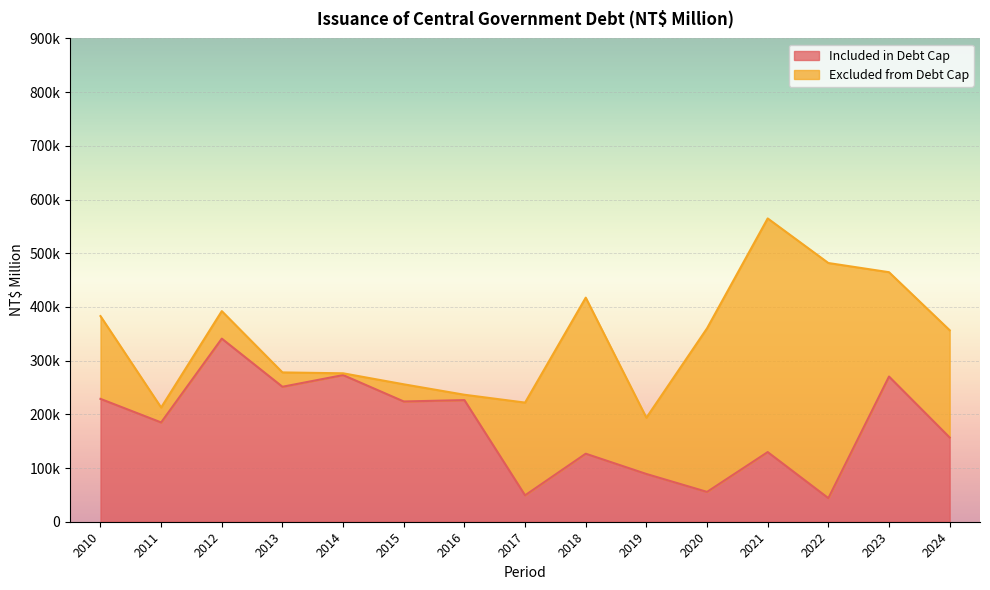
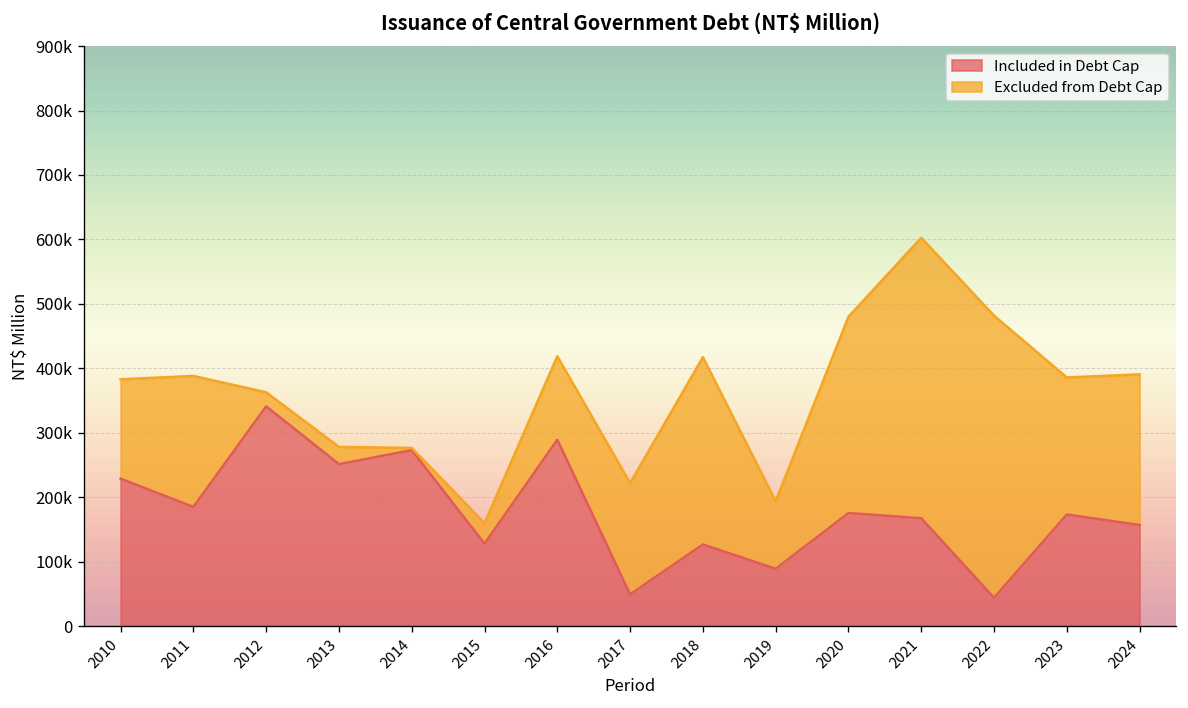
  {
    "Included in Debt Cap": {
      "2010": 230000,
      "2011": 180000,
      "2012": 340000,
      "2013": 250000,
-     "2015": 220000,
-     "2016": 230000,
+     "2015": 130000,
+     "2016": 290000,
      "2017": 50000,
      "2018": 130000,
      "2019": 90000,
-     "2020": 60000,
-     "2021": 130000,
+     "2020": 180000,
+     "2021": 170000,
      "2022": 40000,
-     "2023": 270000,
+     "2023": 170000,
      "2024": 160000
    },
    "Excluded from Debt Cap": {
      "2010": 150000,
-     "2011": 30000,
-     "2012": 50000,
+     "2011": 200000,
+     "2012": 20000,
      "2013": 30000,
      "2015": 30000,
-     "2016": 10000,
+     "2016": 130000,
      "2017": 170000,
      "2018": 290000,
      "2019": 100000,
      "2020": 300000,
      "2021": 440000,
      "2022": 440000,
-     "2023": 190000,
-     "2024": 200000
+     "2023": 210000,
+     "2024": 230000
    }
  }
